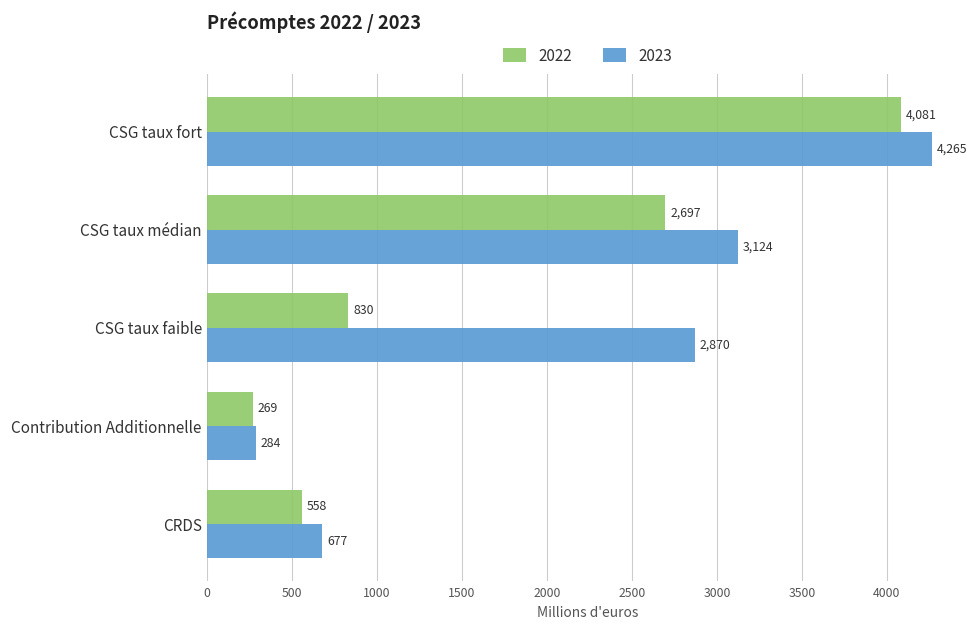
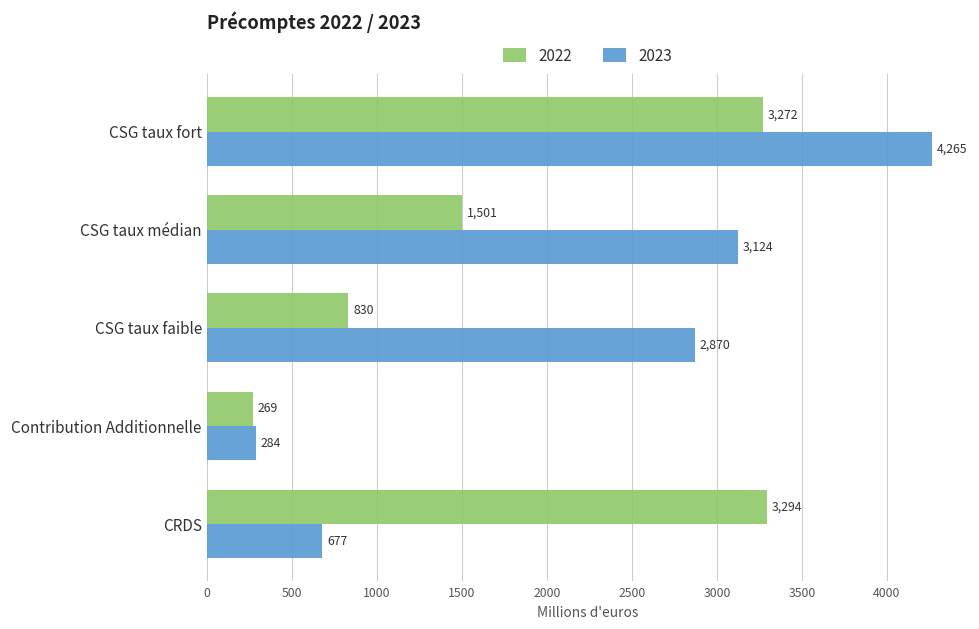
  {
    "2022": {
-     "CSG taux fort": "4,081",
-     "CSG taux médian": "2,697",
+     "CSG taux fort": "3,272",
+     "CSG taux médian": "1,501",
      "CSG taux faible": "830",
      "Contribution Additionnelle": "269",
-     "CRDS": "558"
+     "CRDS": "3,294"
    },
    "2023": {
      "CSG taux fort": "4,265",
      "CSG taux médian": "3,124",
      "CSG taux faible": "2,870",
      "Contribution Additionnelle": "284",
      "CRDS": "677"
    }
  }
